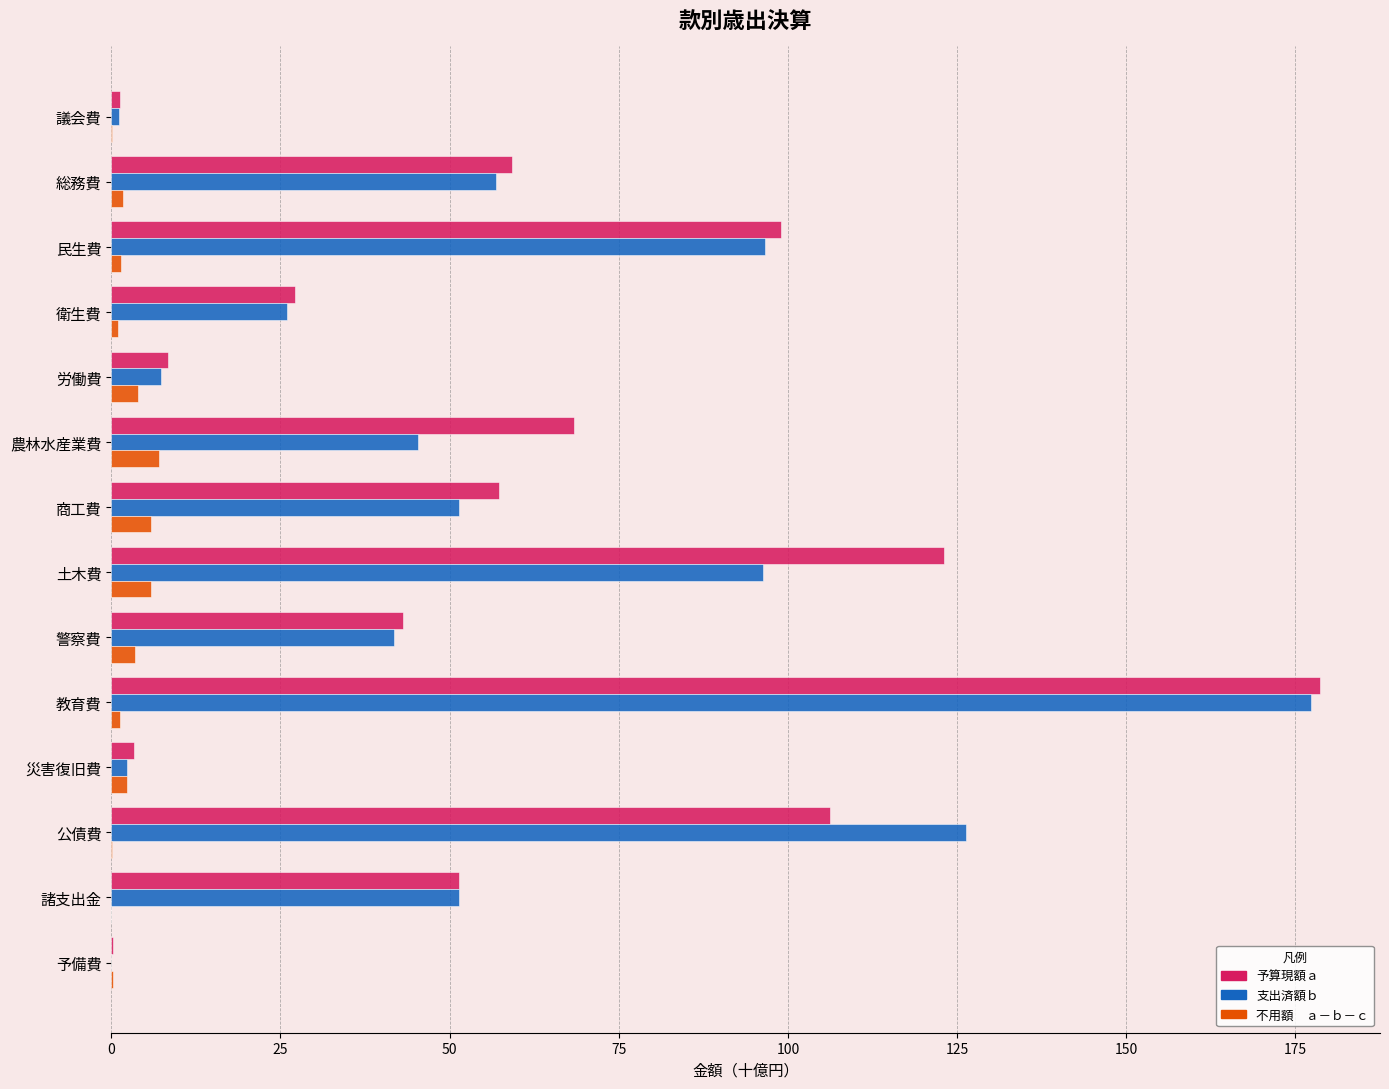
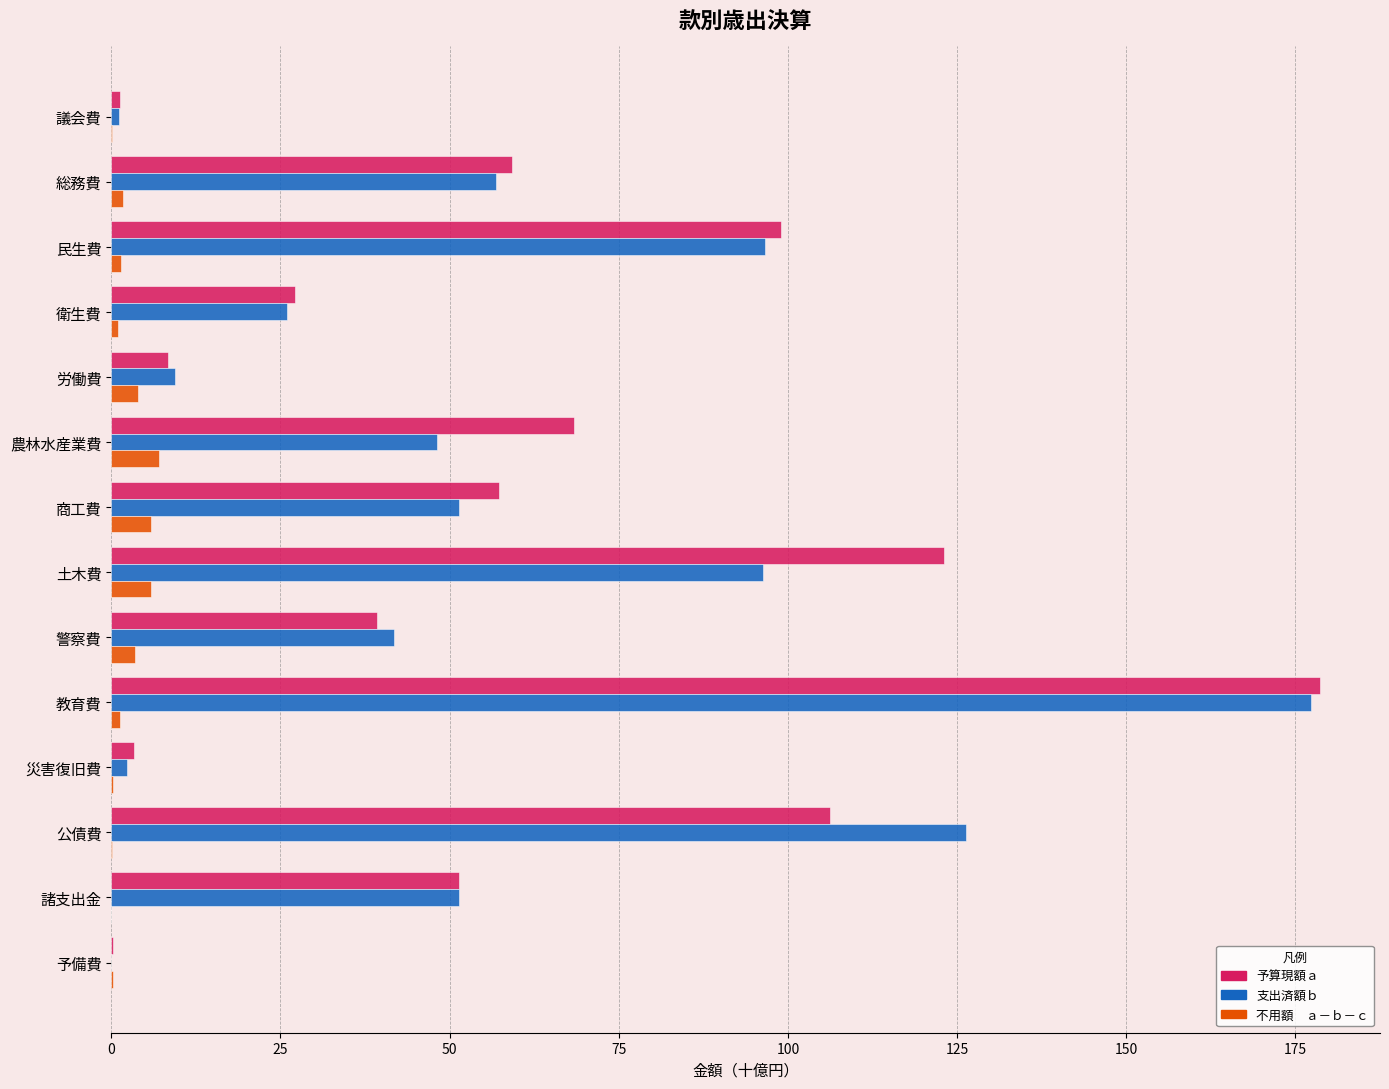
  {
    "予算現額ａ": {
      "議会費": 1,
      "総務費": 59,
      "民生費": 99,
      "衛生費": 27,
      "労働費": 8,
      "農林水産業費": 68,
      "商工費": 57,
      "土木費": 123,
-     "警察費": 43,
+     "警察費": 39,
      "教育費": 179,
      "災害復旧費": 3,
      "公債費": 106,
      "諸支出金": 51
    },
    "支出済額ｂ": {
      "議会費": 1,
      "総務費": 57,
      "民生費": 97,
      "衛生費": 26,
-     "労働費": 7,
-     "農林水産業費": 45,
+     "労働費": 9,
+     "農林水産業費": 48,
      "商工費": 51,
      "土木費": 96,
      "警察費": 42,
      "教育費": 177,
      "災害復旧費": 2,
      "公債費": 126,
      "諸支出金": 51,
      "予備費": 0
    },
    "不用額 ａ－ｂ－ｃ": {
      "総務費": 2,
      "民生費": 1,
      "衛生費": 1,
      "労働費": 4,
      "農林水産業費": 7,
      "商工費": 6,
      "土木費": 6,
      "警察費": 4,
      "教育費": 1,
-     "災害復旧費": 2
+     "災害復旧費": 0
    }
  }
